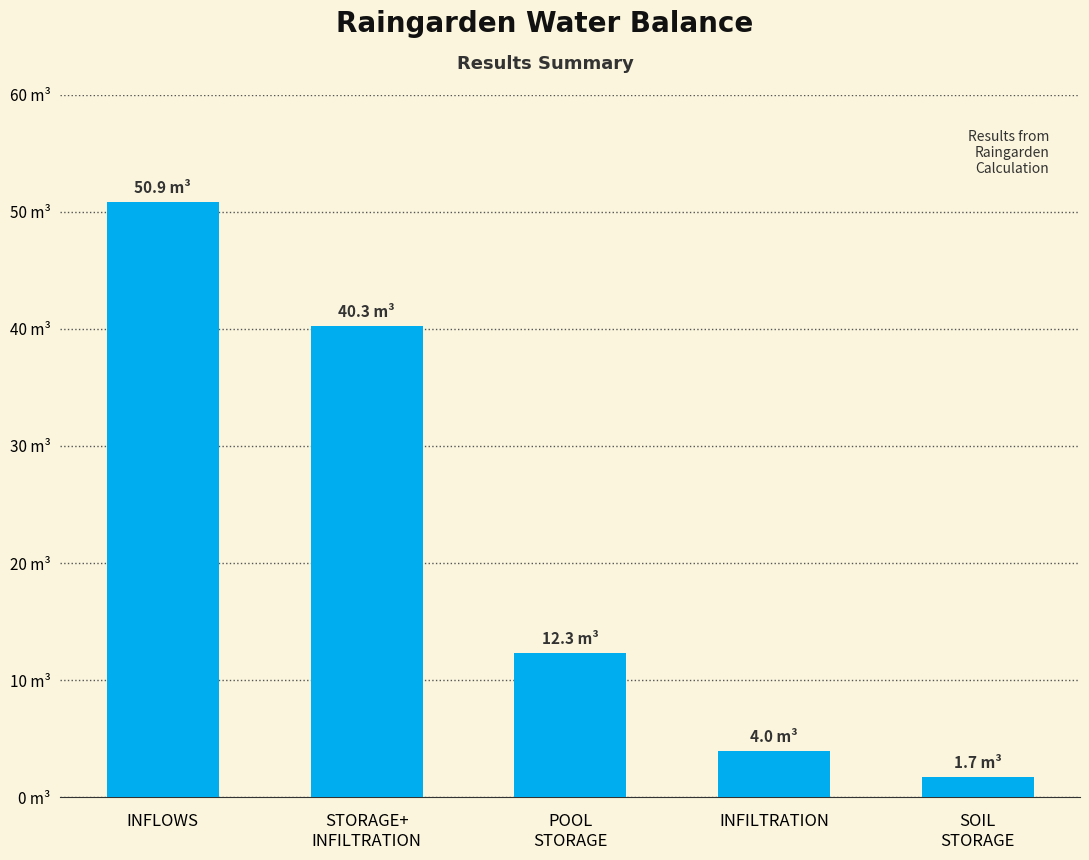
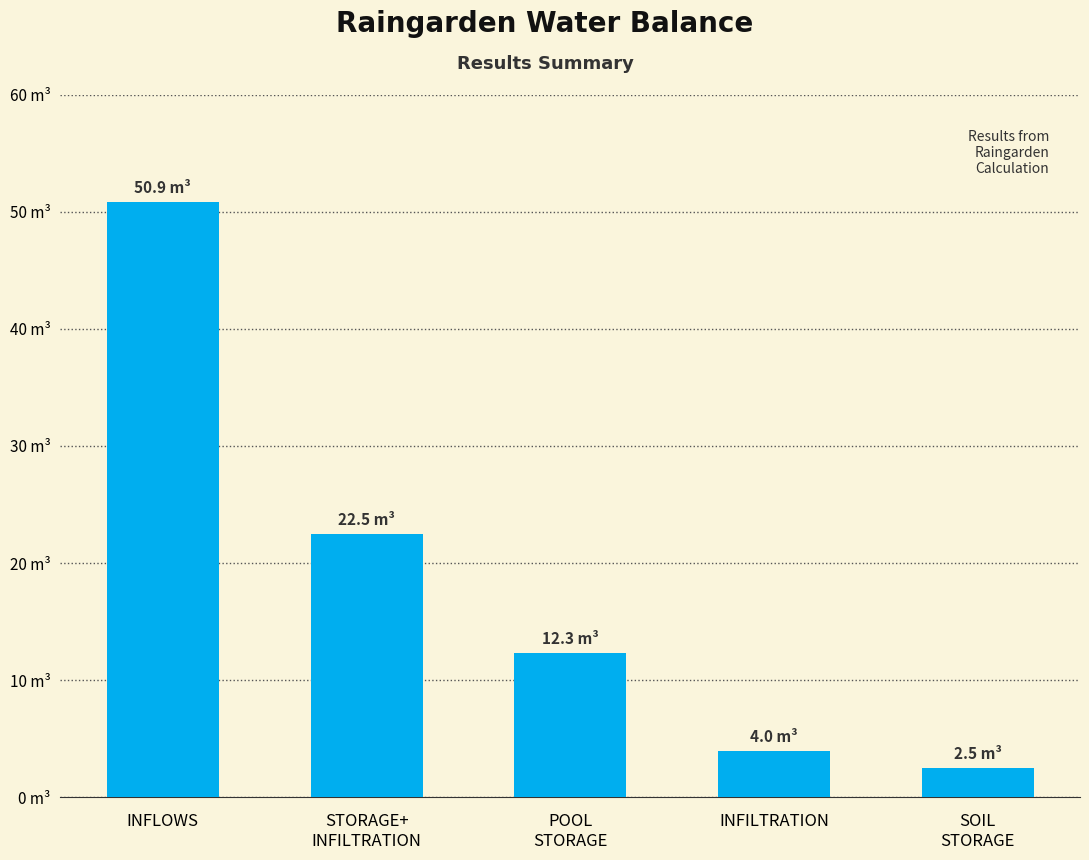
  {
    "INFLOWS": 50.9,
-   "STORAGE+ INFILTRATION": 40.3,
+   "STORAGE+ INFILTRATION": 22.5,
    "POOL STORAGE": 12.3,
    "INFILTRATION": 4.0,
-   "SOIL STORAGE": 1.7
+   "SOIL STORAGE": 2.5
  }
